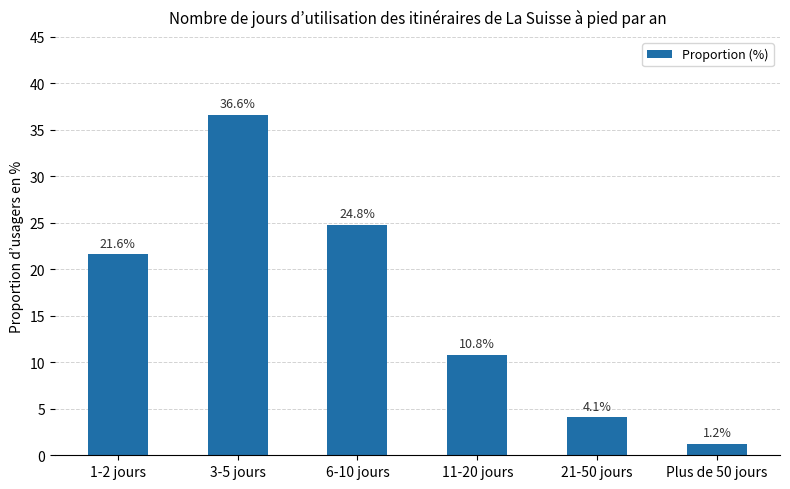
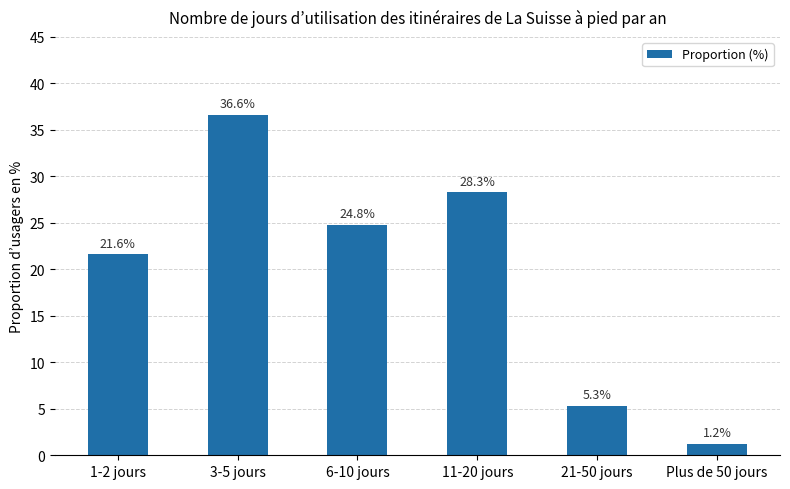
  {
    "1-2 jours": "21.6%",
    "3-5 jours": "36.6%",
    "6-10 jours": "24.8%",
-   "11-20 jours": "10.8%",
-   "21-50 jours": "4.1%",
+   "11-20 jours": "28.3%",
+   "21-50 jours": "5.3%",
    "Plus de 50 jours": "1.2%"
  }
